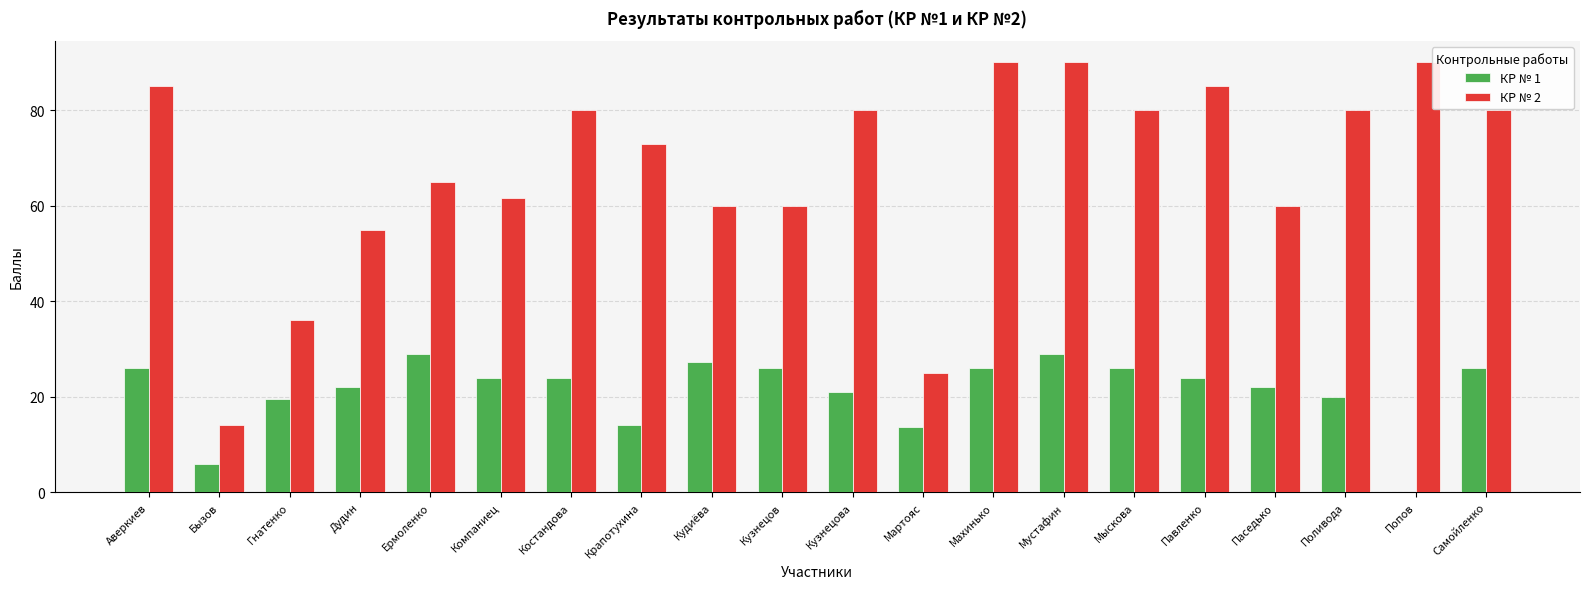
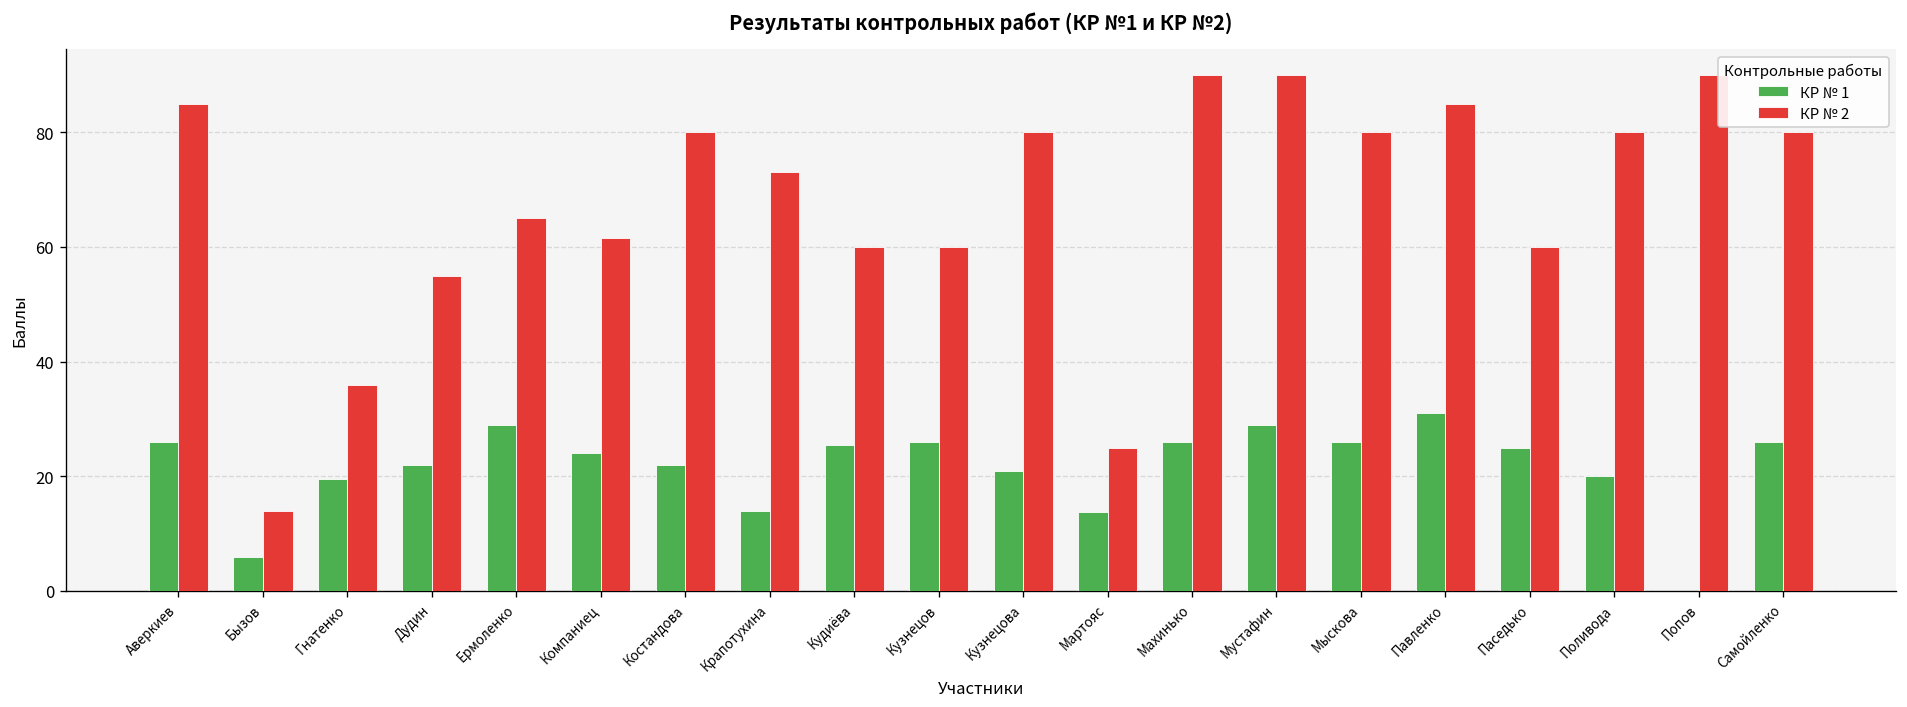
  {
    "КР № 1": {
      "Аверкиев": 26,
      "Бызов": 6,
      "Гнатенко": 20,
      "Дудин": 22,
      "Ермоленко": 29,
      "Компаниец": 24,
-     "Костандова": 24,
+     "Костандова": 22,
      "Крапотухина": 14,
-     "Кудиёва": 27,
+     "Кудиёва": 26,
      "Кузнецов": 26,
      "Кузнецова": 21,
      "Мартояс": 14,
      "Махинько": 26,
      "Мустафин": 29,
      "Мыскова": 26,
-     "Павленко": 24,
-     "Паседько": 22,
+     "Павленко": 31,
+     "Паседько": 25,
      "Поливода": 20,
      "Попов": 0,
      "Самойленко": 26
    },
    "КР № 2": {
      "Аверкиев": 85,
      "Бызов": 14,
      "Гнатенко": 36,
      "Дудин": 55,
      "Ермоленко": 65,
      "Компаниец": 62,
      "Костандова": 80,
      "Крапотухина": 73,
      "Кудиёва": 60,
      "Кузнецов": 60,
      "Кузнецова": 80,
      "Мартояс": 25,
      "Махинько": 90,
      "Мустафин": 90,
      "Мыскова": 80,
      "Павленко": 85,
      "Паседько": 60,
      "Поливода": 80,
      "Попов": 90,
      "Самойленко": 80
    }
  }
